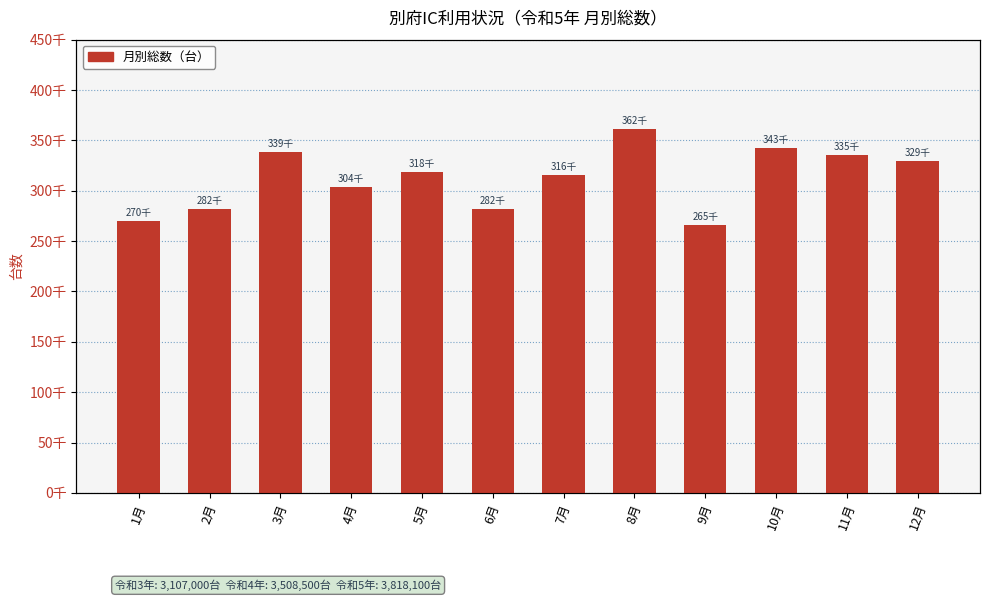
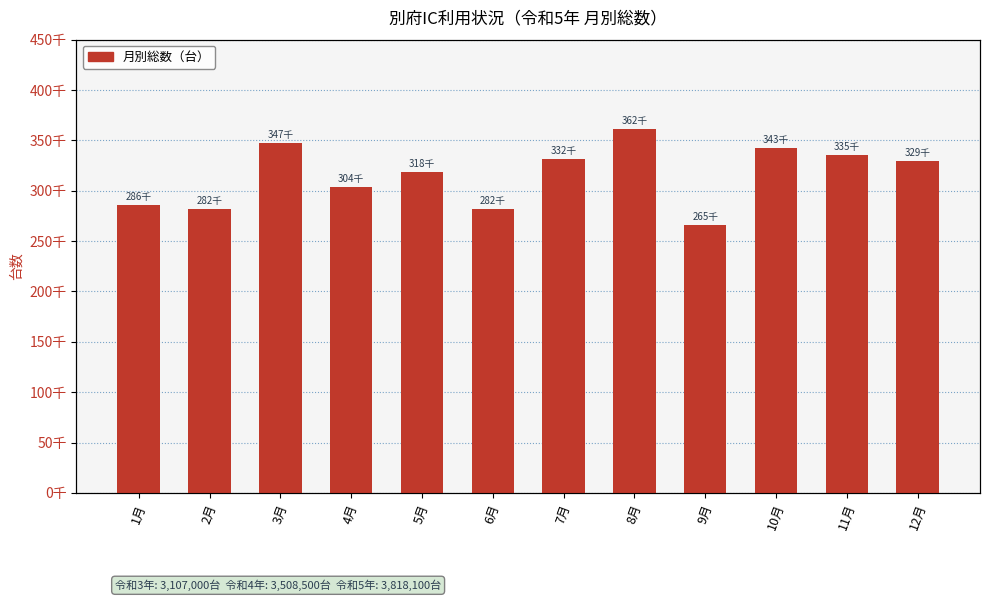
  {
-   "1月": "270千",
-   "3月": "339千",
-   "7月": "316千"
+   "1月": "286千",
+   "3月": "347千",
+   "7月": "332千"
  }
